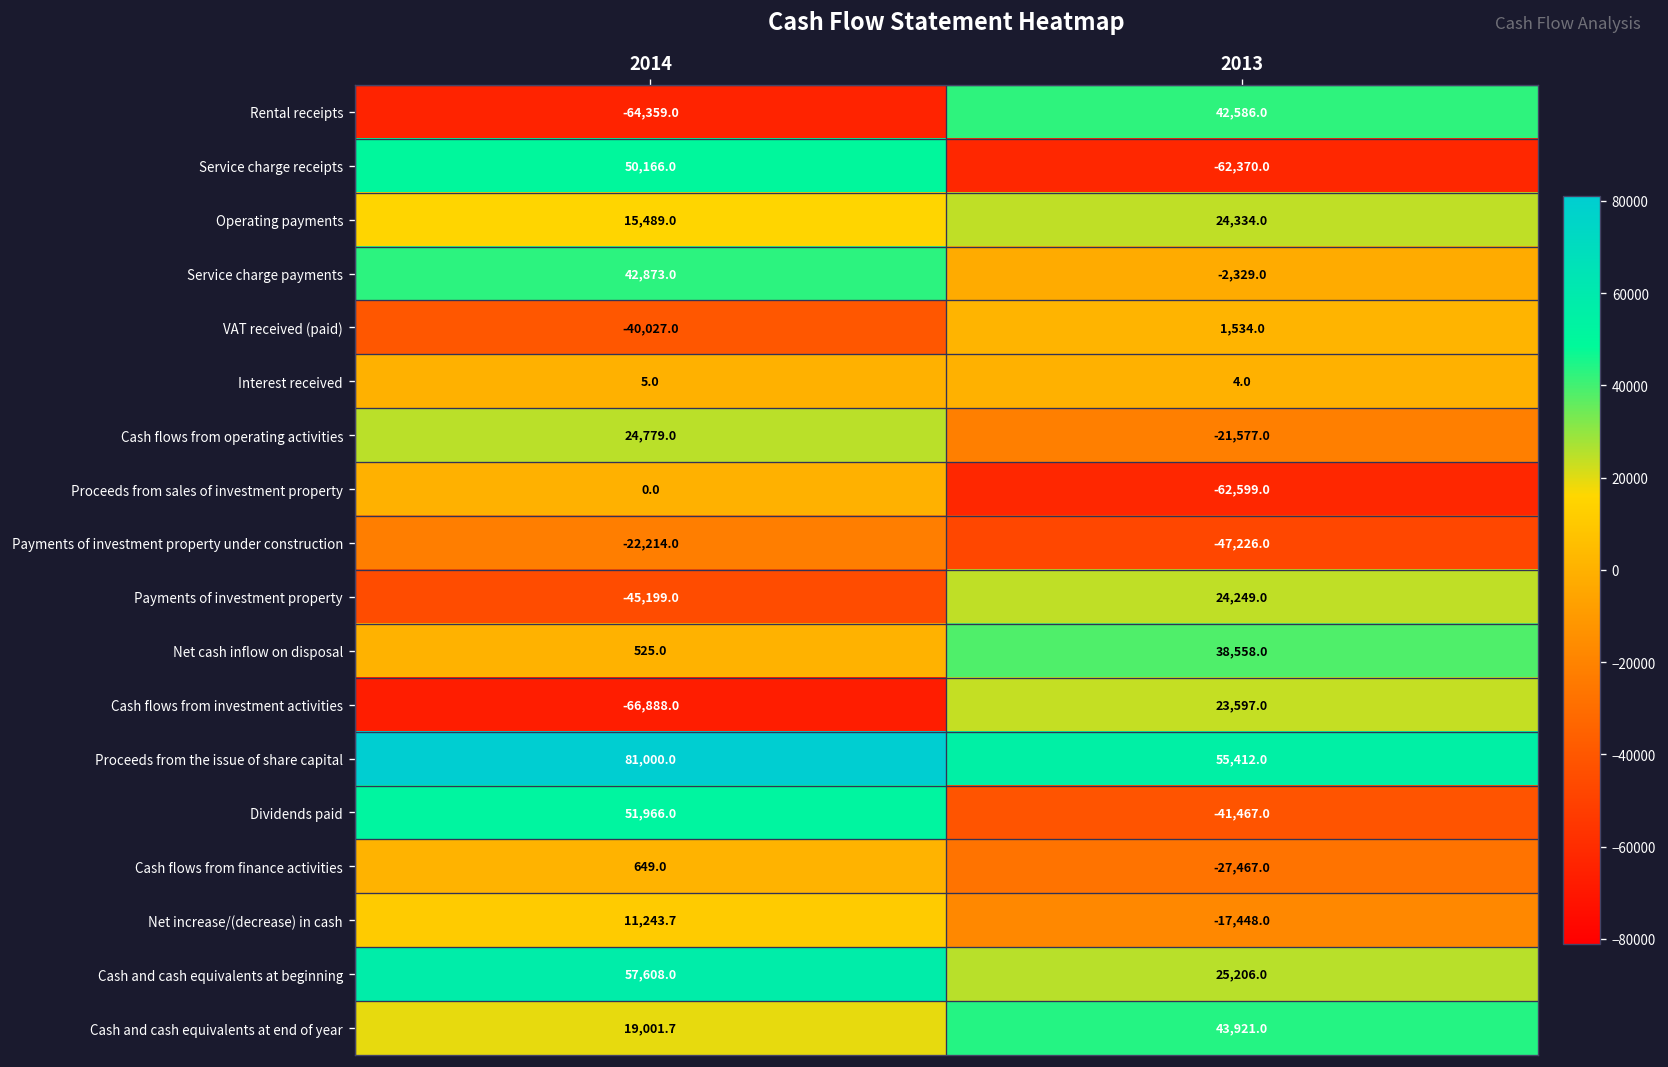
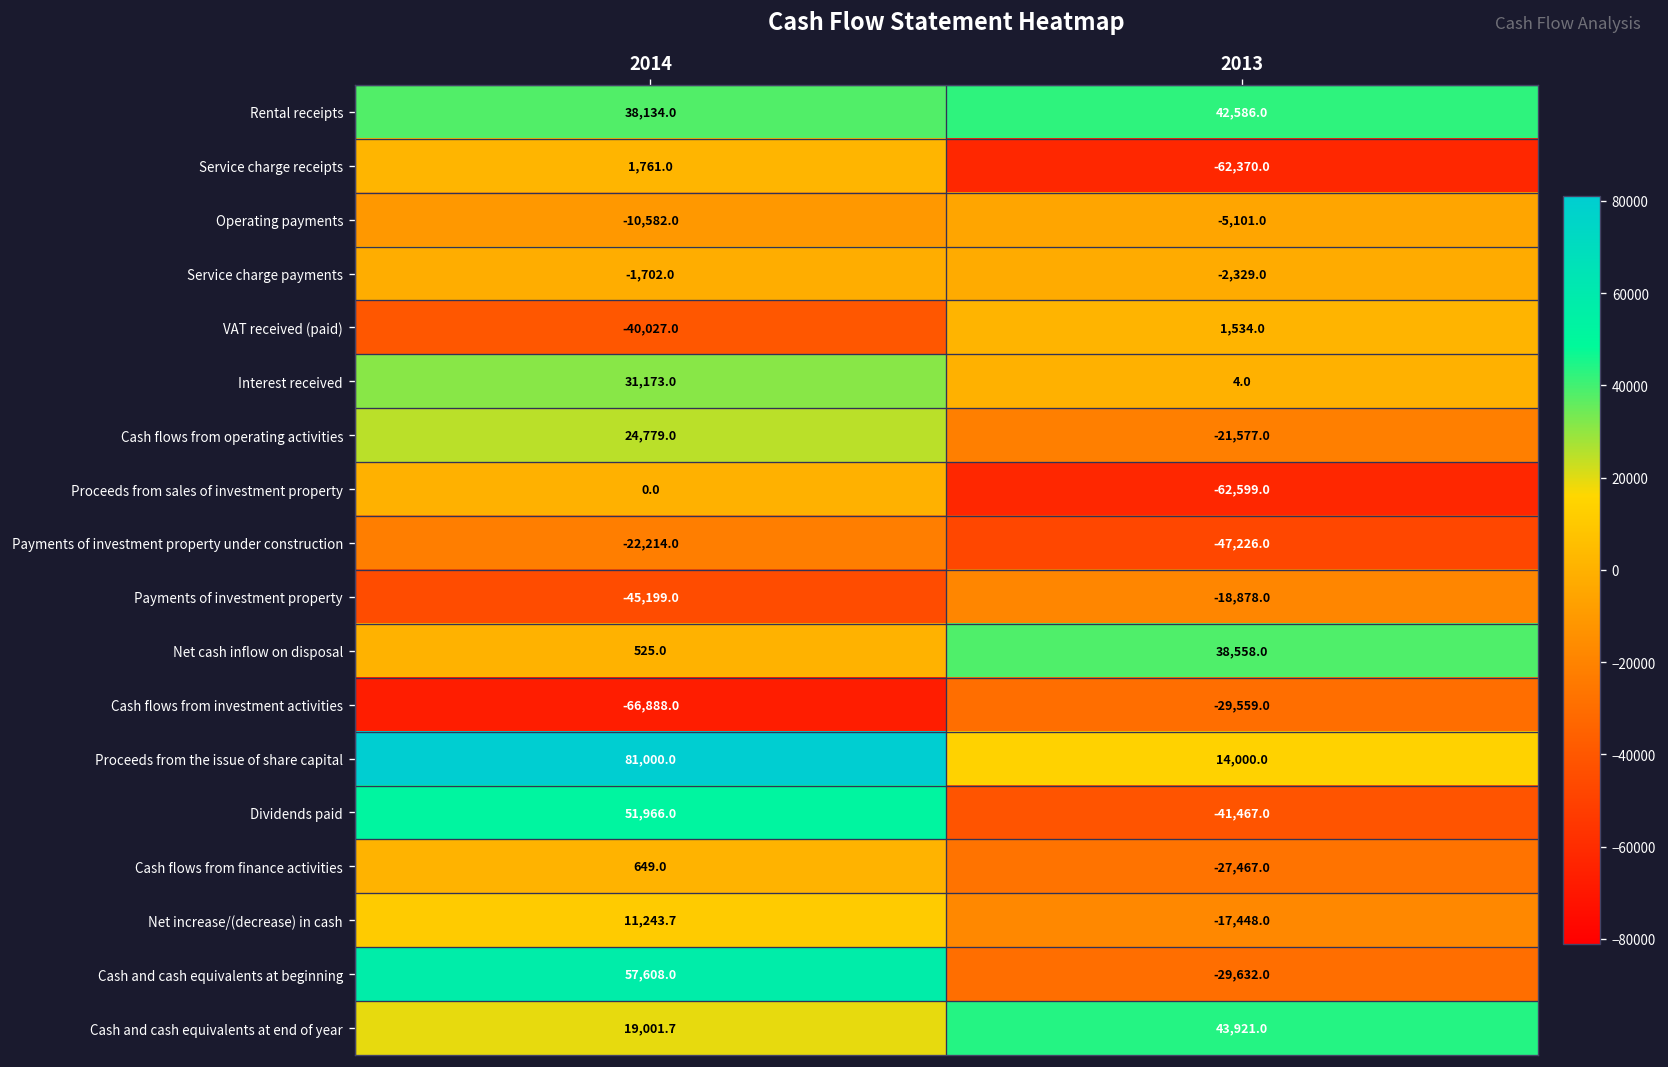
  {
    "Rental receipts": {
-     "2014": "-64,359.0",
+     "2014": "38,134.0",
      "2013": "42,586.0"
    },
    "Service charge receipts": {
-     "2014": "50,166.0",
+     "2014": "1,761.0",
      "2013": "-62,370.0"
    },
    "Operating payments": {
-     "2014": "15,489.0",
-     "2013": "24,334.0"
+     "2014": "-10,582.0",
+     "2013": "-5,101.0"
    },
    "Service charge payments": {
-     "2014": "42,873.0",
+     "2014": "-1,702.0",
      "2013": "-2,329.0"
    },
    "VAT received (paid)": {
      "2014": "-40,027.0",
      "2013": "1,534.0"
    },
    "Interest received": {
-     "2014": "5.0",
+     "2014": "31,173.0",
      "2013": "4.0"
    },
    "Cash flows from operating activities": {
      "2014": "24,779.0",
      "2013": "-21,577.0"
    },
    "Proceeds from sales of investment property": {
      "2014": "0.0",
      "2013": "-62,599.0"
    },
    "Payments of investment property under construction": {
      "2014": "-22,214.0",
      "2013": "-47,226.0"
    },
    "Payments of investment property": {
      "2014": "-45,199.0",
-     "2013": "24,249.0"
+     "2013": "-18,878.0"
    },
    "Net cash inflow on disposal": {
      "2014": "525.0",
      "2013": "38,558.0"
    },
    "Cash flows from investment activities": {
      "2014": "-66,888.0",
-     "2013": "23,597.0"
+     "2013": "-29,559.0"
    },
    "Proceeds from the issue of share capital": {
      "2014": "81,000.0",
-     "2013": "55,412.0"
+     "2013": "14,000.0"
    },
    "Dividends paid": {
      "2014": "51,966.0",
      "2013": "-41,467.0"
    },
    "Cash flows from finance activities": {
      "2014": "649.0",
      "2013": "-27,467.0"
    },
    "Net increase/(decrease) in cash": {
      "2014": "11,243.7",
      "2013": "-17,448.0"
    },
    "Cash and cash equivalents at beginning": {
      "2014": "57,608.0",
-     "2013": "25,206.0"
+     "2013": "-29,632.0"
    },
    "Cash and cash equivalents at end of year": {
      "2014": "19,001.7",
      "2013": "43,921.0"
    }
  }
